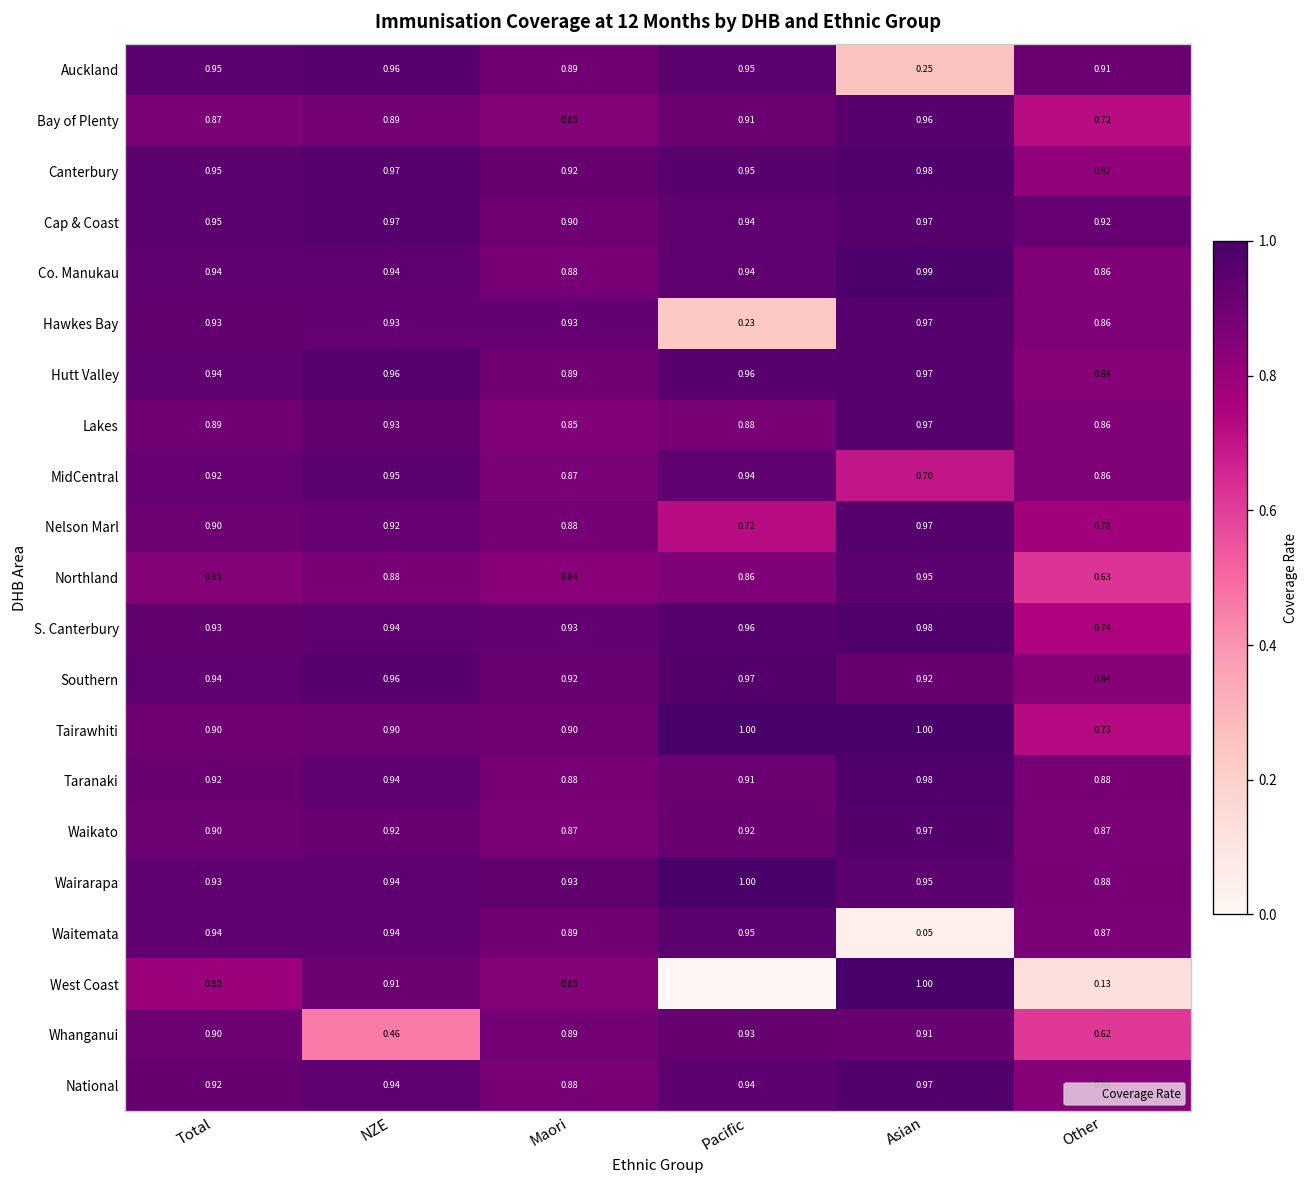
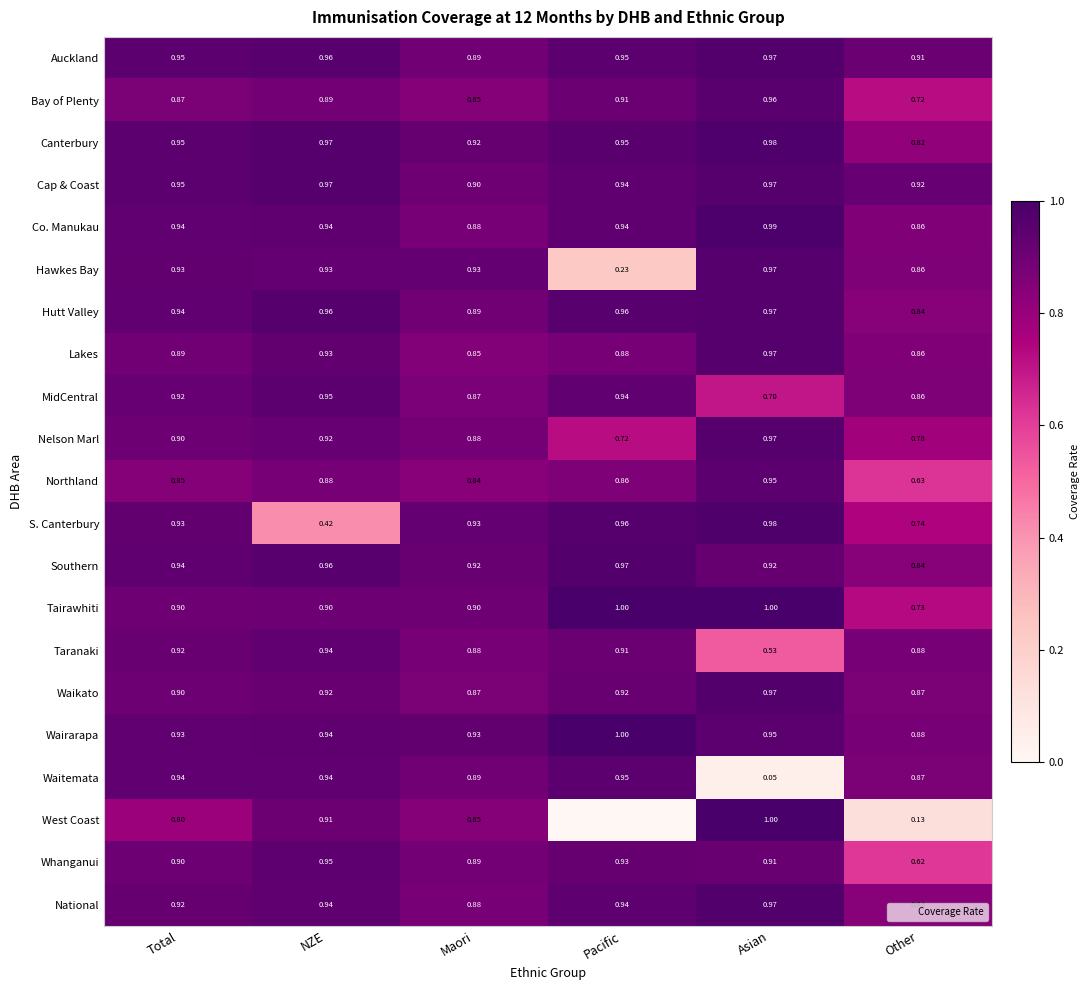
  {
    "Auckland": {
      "Total": 0.95,
      "NZE": 0.96,
      "Maori": 0.89,
      "Pacific": 0.95,
-     "Asian": 0.25,
+     "Asian": 0.97,
      "Other": 0.91
    },
    "Bay of Plenty": {
      "Total": 0.87,
      "NZE": 0.89,
      "Maori": 0.85,
      "Pacific": 0.91,
      "Asian": 0.96,
      "Other": 0.72
    },
    "Canterbury": {
      "Total": 0.95,
      "NZE": 0.97,
      "Maori": 0.92,
      "Pacific": 0.95,
      "Asian": 0.98,
      "Other": 0.82
    },
    "Cap & Coast": {
      "Total": 0.95,
      "NZE": 0.97,
      "Maori": 0.90,
      "Pacific": 0.94,
      "Asian": 0.97,
      "Other": 0.92
    },
    "Co. Manukau": {
      "Total": 0.94,
      "NZE": 0.94,
      "Maori": 0.88,
      "Pacific": 0.94,
      "Asian": 0.99,
      "Other": 0.86
    },
    "Hawkes Bay": {
      "Total": 0.93,
      "NZE": 0.93,
      "Maori": 0.93,
      "Pacific": 0.23,
      "Asian": 0.97,
      "Other": 0.86
    },
    "Hutt Valley": {
      "Total": 0.94,
      "NZE": 0.96,
      "Maori": 0.89,
      "Pacific": 0.96,
      "Asian": 0.97,
      "Other": 0.84
    },
    "Lakes": {
      "Total": 0.89,
      "NZE": 0.93,
      "Maori": 0.85,
      "Pacific": 0.88,
      "Asian": 0.97,
      "Other": 0.86
    },
    "MidCentral": {
      "Total": 0.92,
      "NZE": 0.95,
      "Maori": 0.87,
      "Pacific": 0.94,
      "Asian": 0.70,
      "Other": 0.86
    },
    "Nelson Marl": {
      "Total": 0.90,
      "NZE": 0.92,
      "Maori": 0.88,
      "Pacific": 0.72,
      "Asian": 0.97,
      "Other": 0.78
    },
    "Northland": {
      "Total": 0.85,
      "NZE": 0.88,
      "Maori": 0.84,
      "Pacific": 0.86,
      "Asian": 0.95,
      "Other": 0.63
    },
    "S. Canterbury": {
      "Total": 0.93,
-     "NZE": 0.94,
+     "NZE": 0.42,
      "Maori": 0.93,
      "Pacific": 0.96,
      "Asian": 0.98,
      "Other": 0.74
    },
    "Southern": {
      "Total": 0.94,
      "NZE": 0.96,
      "Maori": 0.92,
      "Pacific": 0.97,
      "Asian": 0.92,
      "Other": 0.84
    },
    "Tairawhiti": {
      "Total": 0.90,
      "NZE": 0.90,
      "Maori": 0.90,
      "Pacific": 1.00,
      "Asian": 1.00,
      "Other": 0.73
    },
    "Taranaki": {
      "Total": 0.92,
      "NZE": 0.94,
      "Maori": 0.88,
      "Pacific": 0.91,
-     "Asian": 0.98,
+     "Asian": 0.53,
      "Other": 0.88
    },
    "Waikato": {
      "Total": 0.90,
      "NZE": 0.92,
      "Maori": 0.87,
      "Pacific": 0.92,
      "Asian": 0.97,
      "Other": 0.87
    },
    "Wairarapa": {
      "Total": 0.93,
      "NZE": 0.94,
      "Maori": 0.93,
      "Pacific": 1.00,
      "Asian": 0.95,
      "Other": 0.88
    },
    "Waitemata": {
      "Total": 0.94,
      "NZE": 0.94,
      "Maori": 0.89,
      "Pacific": 0.95,
      "Asian": 0.05,
      "Other": 0.87
    },
    "West Coast": {
      "Total": 0.80,
      "NZE": 0.91,
      "Maori": 0.85,
      "Asian": 1.00,
      "Other": 0.13
    },
    "Whanganui": {
      "Total": 0.90,
-     "NZE": 0.46,
+     "NZE": 0.95,
      "Maori": 0.89,
      "Pacific": 0.93,
      "Asian": 0.91,
      "Other": 0.62
    },
    "National": {
      "Total": 0.92,
      "NZE": 0.94,
      "Maori": 0.88,
      "Pacific": 0.94,
      "Asian": 0.97
    }
  }
